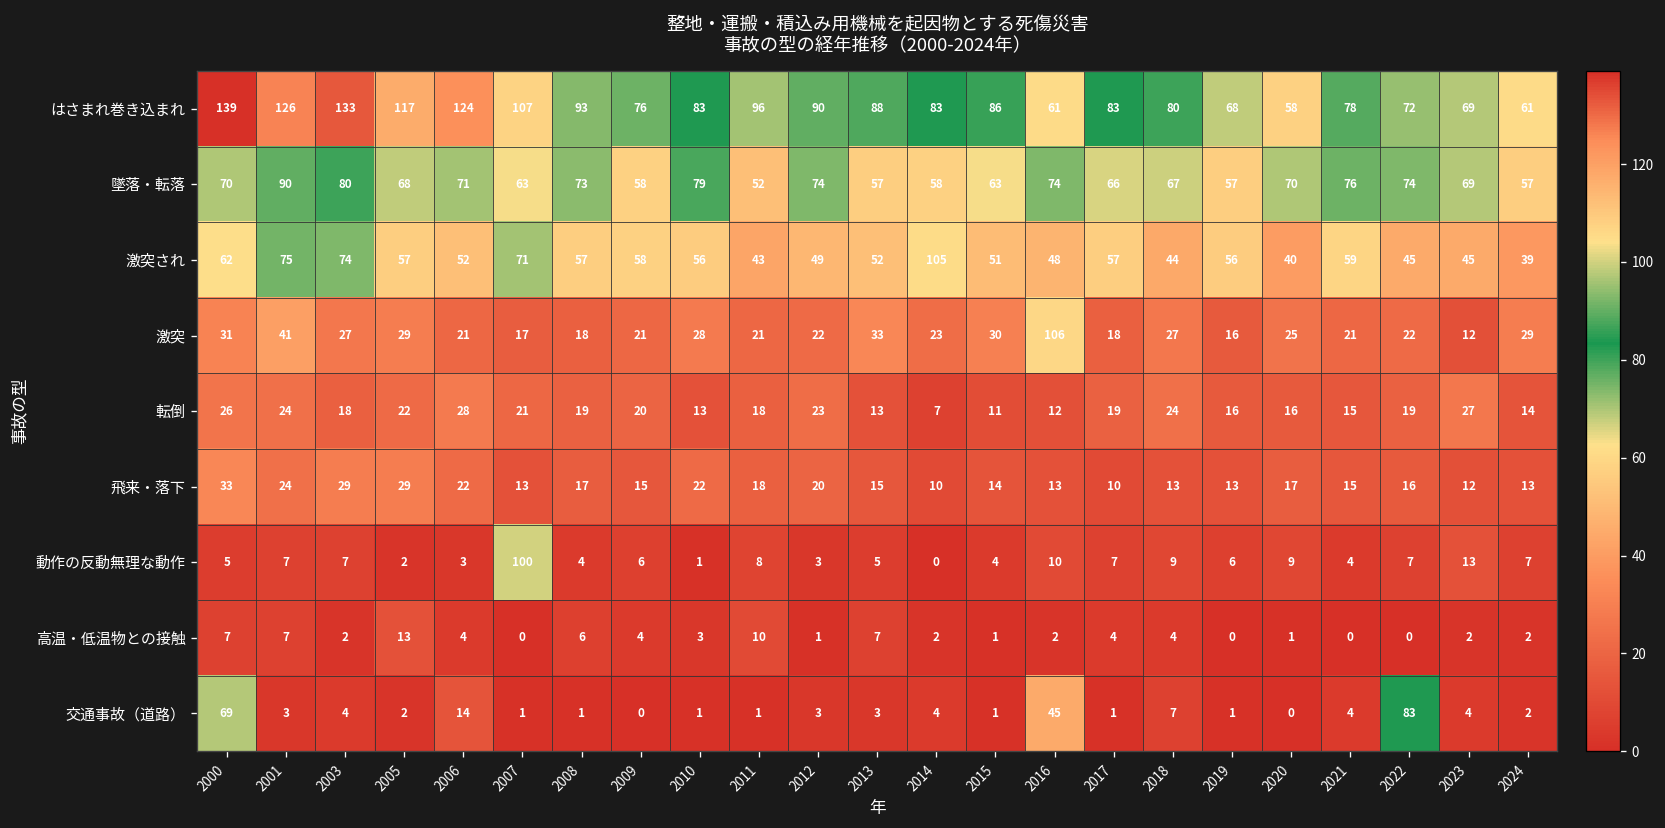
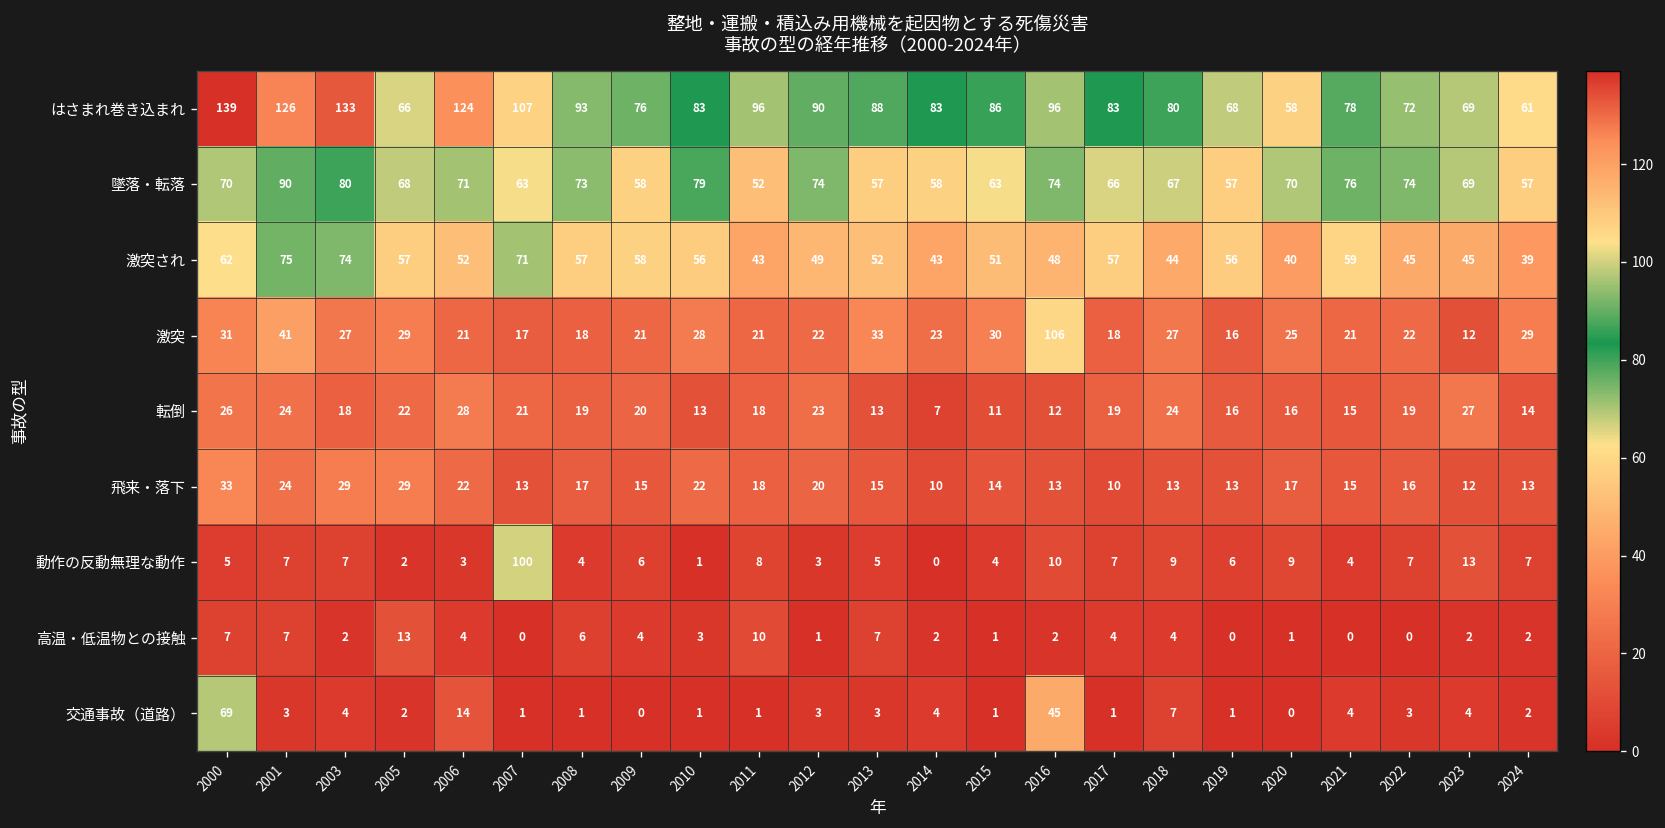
  {
    "はさまれ巻き込まれ": {
      "2000": 139,
      "2001": 126,
      "2003": 133,
-     "2005": 117,
+     "2005": 66,
      "2006": 124,
      "2007": 107,
      "2008": 93,
      "2009": 76,
      "2010": 83,
      "2011": 96,
      "2012": 90,
      "2013": 88,
      "2014": 83,
      "2015": 86,
-     "2016": 61,
+     "2016": 96,
      "2017": 83,
      "2018": 80,
      "2019": 68,
      "2020": 58,
      "2021": 78,
      "2022": 72,
      "2023": 69,
      "2024": 61
    },
    "激突され": {
      "2000": 62,
      "2001": 75,
      "2003": 74,
      "2005": 57,
      "2006": 52,
      "2007": 71,
      "2008": 57,
      "2009": 58,
      "2010": 56,
      "2011": 43,
      "2012": 49,
      "2013": 52,
-     "2014": 105,
+     "2014": 43,
      "2015": 51,
      "2016": 48,
      "2017": 57,
      "2018": 44,
      "2019": 56,
      "2020": 40,
      "2021": 59,
      "2022": 45,
      "2023": 45,
      "2024": 39
    },
    "交通事故（道路）": {
      "2000": 69,
      "2001": 3,
      "2003": 4,
      "2005": 2,
      "2006": 14,
      "2007": 1,
      "2008": 1,
      "2009": 0,
      "2010": 1,
      "2011": 1,
      "2012": 3,
      "2013": 3,
      "2014": 4,
      "2015": 1,
      "2016": 45,
      "2017": 1,
      "2018": 7,
      "2019": 1,
      "2020": 0,
      "2021": 4,
-     "2022": 83,
+     "2022": 3,
      "2023": 4,
      "2024": 2
    }
  }
